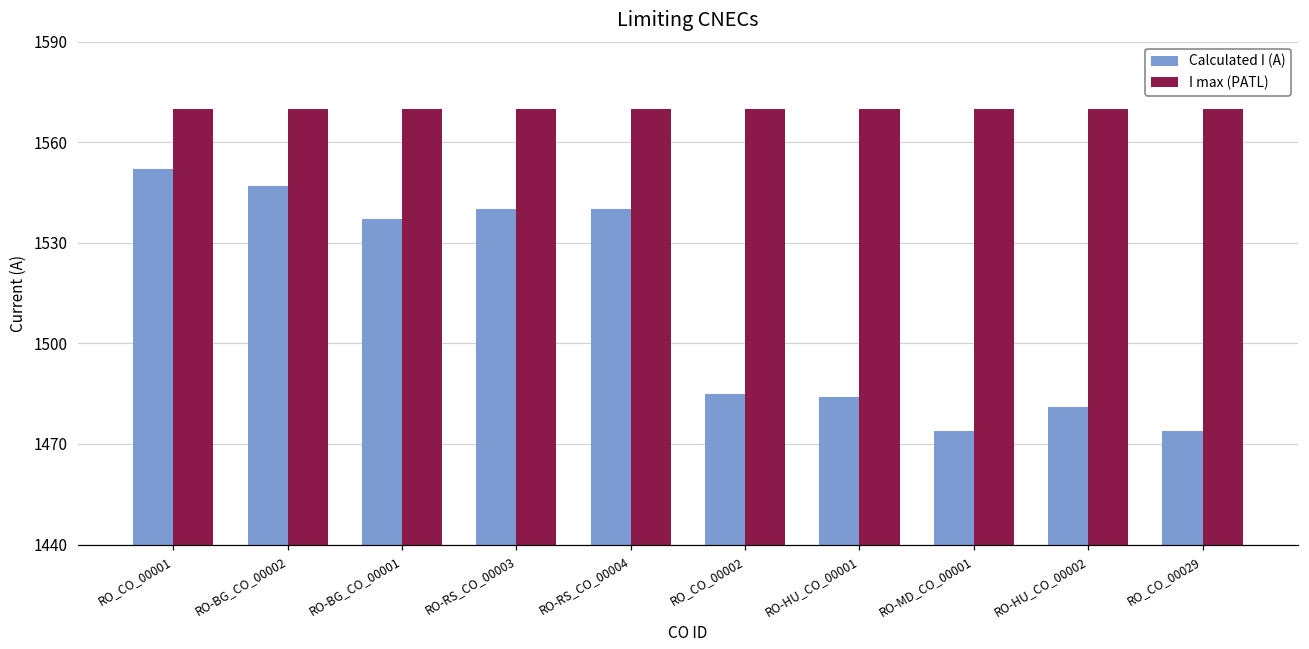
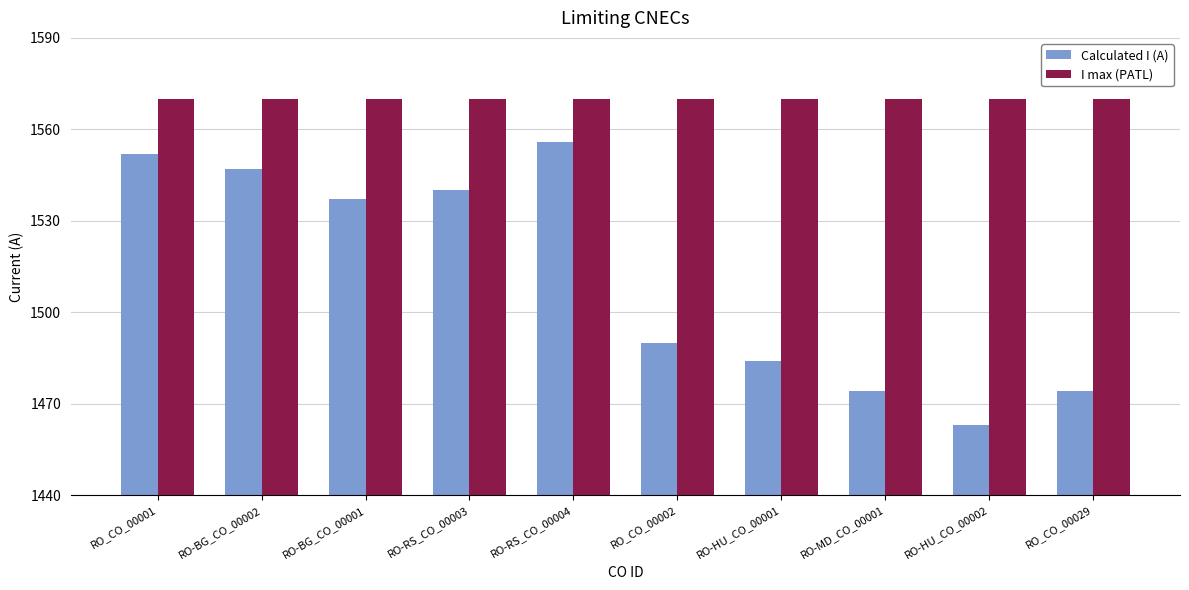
  {
    "Calculated I (A)": {
      "RO_CO_00001": 1552,
      "RO-BG_CO_00002": 1547,
      "RO-BG_CO_00001": 1537,
      "RO-RS_CO_00003": 1540,
-     "RO-RS_CO_00004": 1540,
-     "RO_CO_00002": 1485,
+     "RO-RS_CO_00004": 1556,
+     "RO_CO_00002": 1490,
      "RO-HU_CO_00001": 1484,
      "RO-MD_CO_00001": 1474,
-     "RO-HU_CO_00002": 1481,
+     "RO-HU_CO_00002": 1463,
      "RO_CO_00029": 1474
    },
    "I max (PATL)": {
      "RO_CO_00001": 1570,
      "RO-BG_CO_00002": 1570,
      "RO-BG_CO_00001": 1570,
      "RO-RS_CO_00003": 1570,
      "RO-RS_CO_00004": 1570,
      "RO_CO_00002": 1570,
      "RO-HU_CO_00001": 1570,
      "RO-MD_CO_00001": 1570,
      "RO-HU_CO_00002": 1570,
      "RO_CO_00029": 1570
    }
  }
